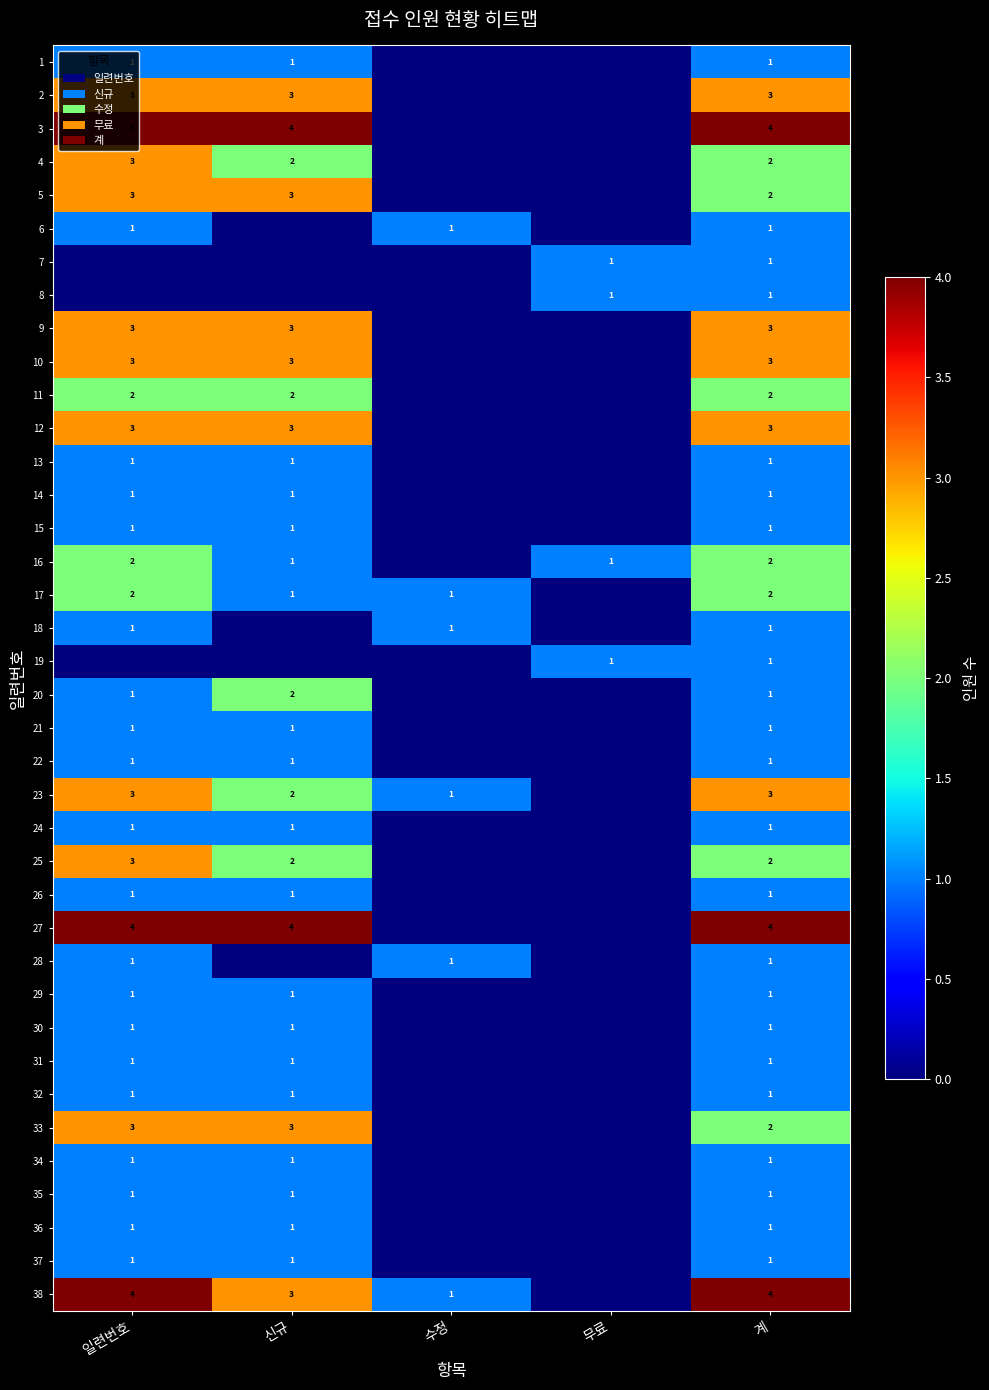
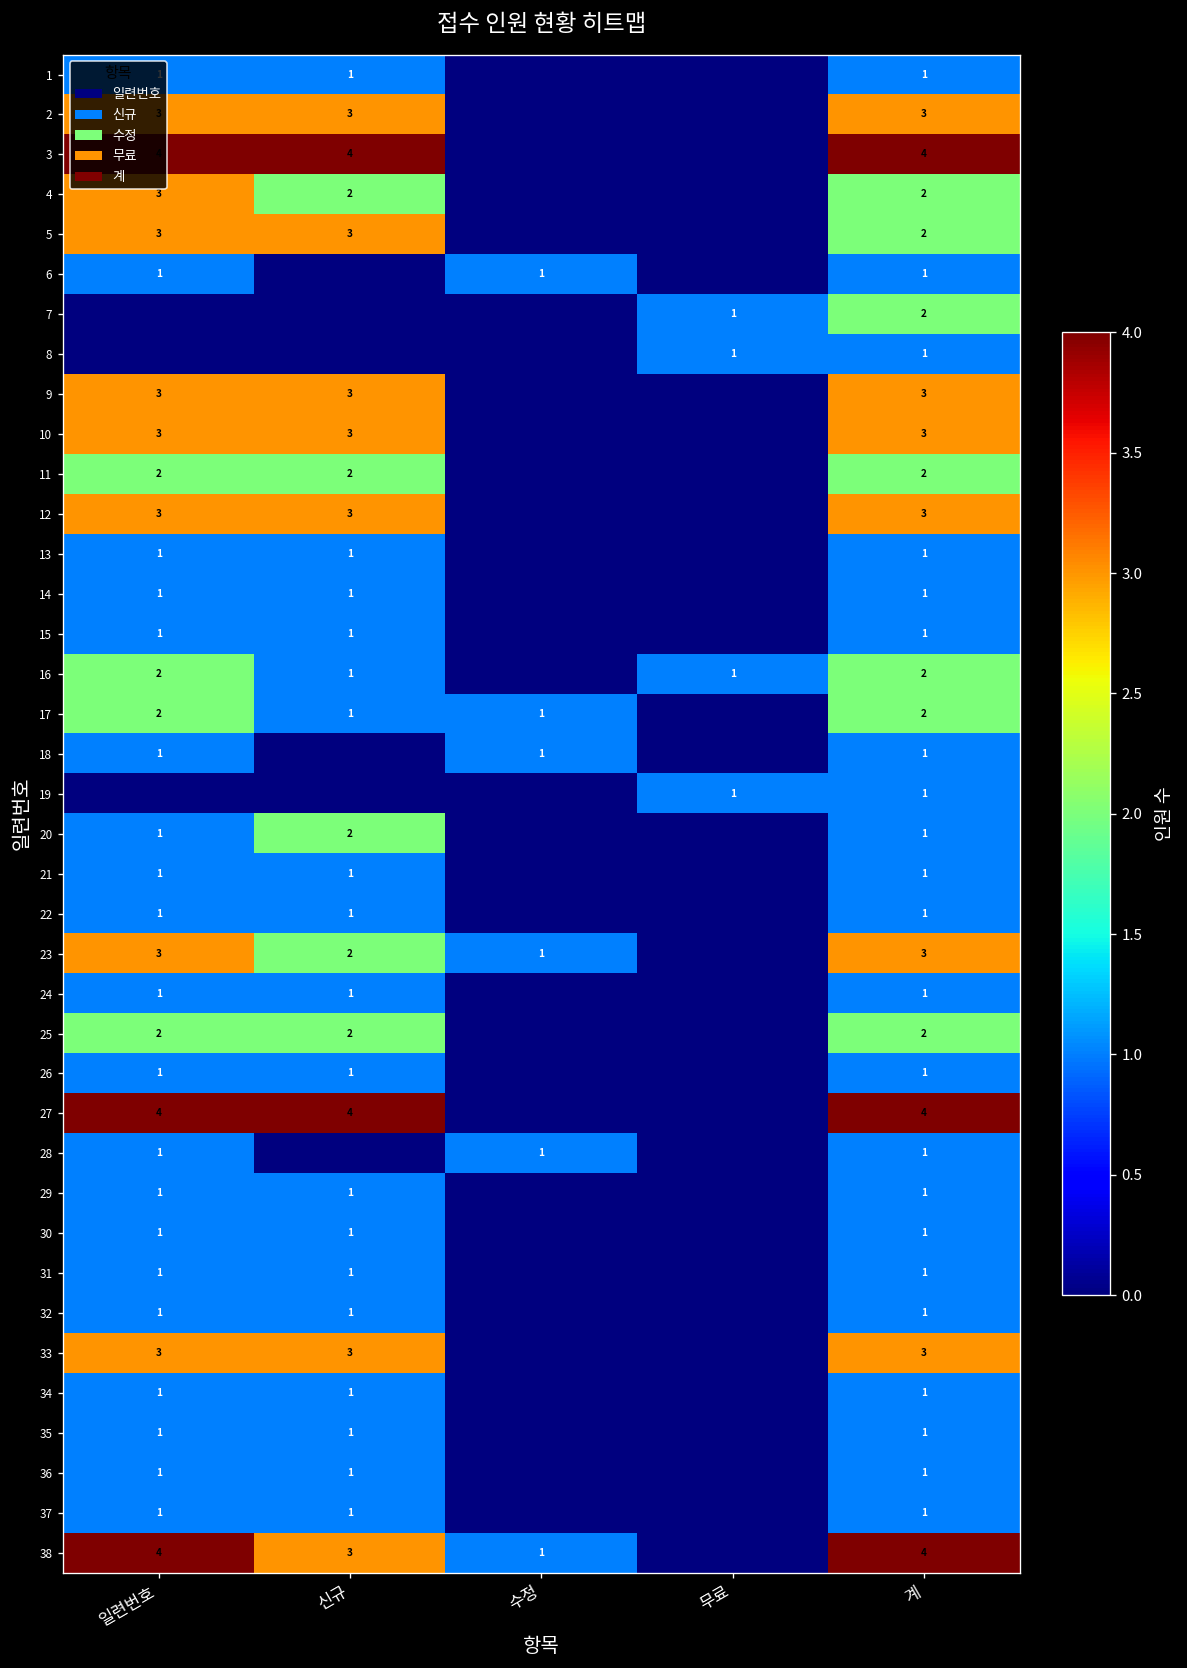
  {
    "1": {
      "신규": 1,
      "계": 1
    },
    "2": {
      "신규": 3,
      "계": 3
    },
    "3": {
      "신규": 4,
      "계": 4
    },
    "4": {
      "일련번호": 3,
      "신규": 2,
      "계": 2
    },
    "5": {
      "일련번호": 3,
      "신규": 3,
      "계": 2
    },
    "6": {
      "일련번호": 1,
      "수정": 1,
      "계": 1
    },
    "7": {
      "무료": 1,
-     "계": 1
+     "계": 2
    },
    "8": {
      "무료": 1,
      "계": 1
    },
    "9": {
      "일련번호": 3,
      "신규": 3,
      "계": 3
    },
    "10": {
      "일련번호": 3,
      "신규": 3,
      "계": 3
    },
    "11": {
      "일련번호": 2,
      "신규": 2,
      "계": 2
    },
    "12": {
      "일련번호": 3,
      "신규": 3,
      "계": 3
    },
    "13": {
      "일련번호": 1,
      "신규": 1,
      "계": 1
    },
    "14": {
      "일련번호": 1,
      "신규": 1,
      "계": 1
    },
    "15": {
      "일련번호": 1,
      "신규": 1,
      "계": 1
    },
    "16": {
      "일련번호": 2,
      "신규": 1,
      "무료": 1,
      "계": 2
    },
    "17": {
      "일련번호": 2,
      "신규": 1,
      "수정": 1,
      "계": 2
    },
    "18": {
      "일련번호": 1,
      "수정": 1,
      "계": 1
    },
    "19": {
      "무료": 1,
      "계": 1
    },
    "20": {
      "일련번호": 1,
      "신규": 2,
      "계": 1
    },
    "21": {
      "일련번호": 1,
      "신규": 1,
      "계": 1
    },
    "22": {
      "일련번호": 1,
      "신규": 1,
      "계": 1
    },
    "23": {
      "일련번호": 3,
      "신규": 2,
      "수정": 1,
      "계": 3
    },
    "24": {
      "일련번호": 1,
      "신규": 1,
      "계": 1
    },
    "25": {
-     "일련번호": 3,
+     "일련번호": 2,
      "신규": 2,
      "계": 2
    },
    "26": {
      "일련번호": 1,
      "신규": 1,
      "계": 1
    },
    "27": {
      "일련번호": 4,
      "신규": 4,
      "계": 4
    },
    "28": {
      "일련번호": 1,
      "수정": 1,
      "계": 1
    },
    "29": {
      "일련번호": 1,
      "신규": 1,
      "계": 1
    },
    "30": {
      "일련번호": 1,
      "신규": 1,
      "계": 1
    },
    "31": {
      "일련번호": 1,
      "신규": 1,
      "계": 1
    },
    "32": {
      "일련번호": 1,
      "신규": 1,
      "계": 1
    },
    "33": {
      "일련번호": 3,
      "신규": 3,
-     "계": 2
+     "계": 3
    },
    "34": {
      "일련번호": 1,
      "신규": 1,
      "계": 1
    },
    "35": {
      "일련번호": 1,
      "신규": 1,
      "계": 1
    },
    "36": {
      "일련번호": 1,
      "신규": 1,
      "계": 1
    },
    "37": {
      "일련번호": 1,
      "신규": 1,
      "계": 1
    },
    "38": {
      "일련번호": 4,
      "신규": 3,
      "수정": 1,
      "계": 4
    }
  }
